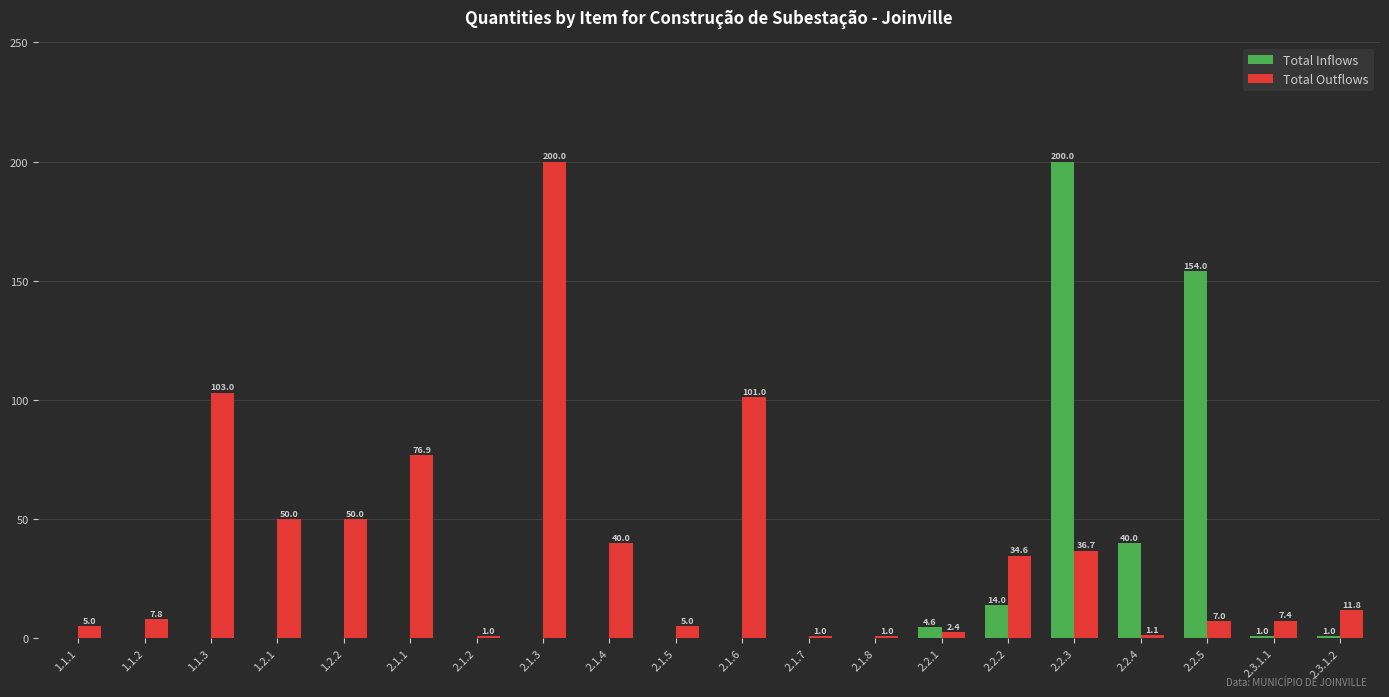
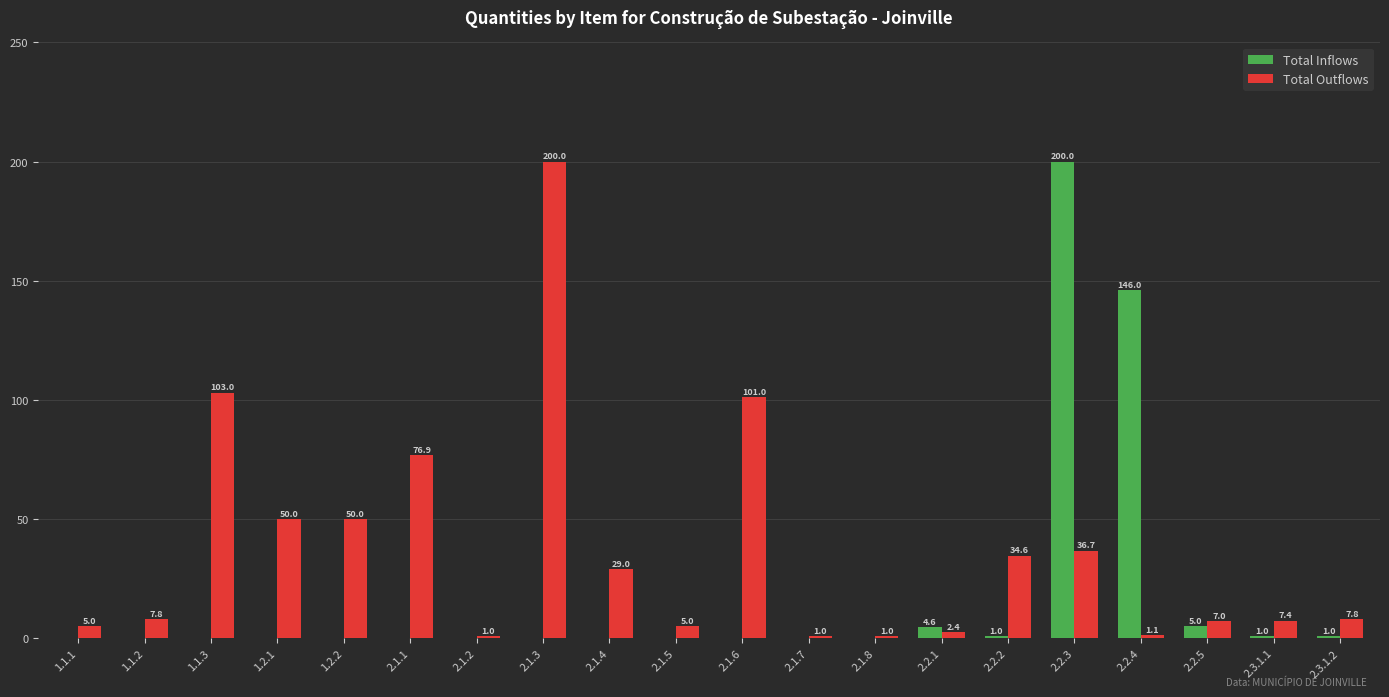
  {
    "Total Inflows": {
      "2.2.1": 4.6,
-     "2.2.2": 14.0,
+     "2.2.2": 1.0,
      "2.2.3": 200.0,
-     "2.2.4": 40.0,
-     "2.2.5": 154.0,
+     "2.2.4": 146.0,
+     "2.2.5": 5.0,
      "2.3.1.1": 1.0,
      "2.3.1.2": 1.0
    },
    "Total Outflows": {
      "1.1.1": 5.0,
      "1.1.2": 7.8,
      "1.1.3": 103.0,
      "1.2.1": 50.0,
      "1.2.2": 50.0,
      "2.1.1": 76.9,
      "2.1.2": 1.0,
      "2.1.3": 200.0,
-     "2.1.4": 40.0,
+     "2.1.4": 29.0,
      "2.1.5": 5.0,
      "2.1.6": 101.0,
      "2.1.7": 1.0,
      "2.1.8": 1.0,
      "2.2.1": 2.4,
      "2.2.2": 34.6,
      "2.2.3": 36.7,
      "2.2.4": 1.1,
      "2.2.5": 7.0,
      "2.3.1.1": 7.4,
-     "2.3.1.2": 11.8
+     "2.3.1.2": 7.8
    }
  }
